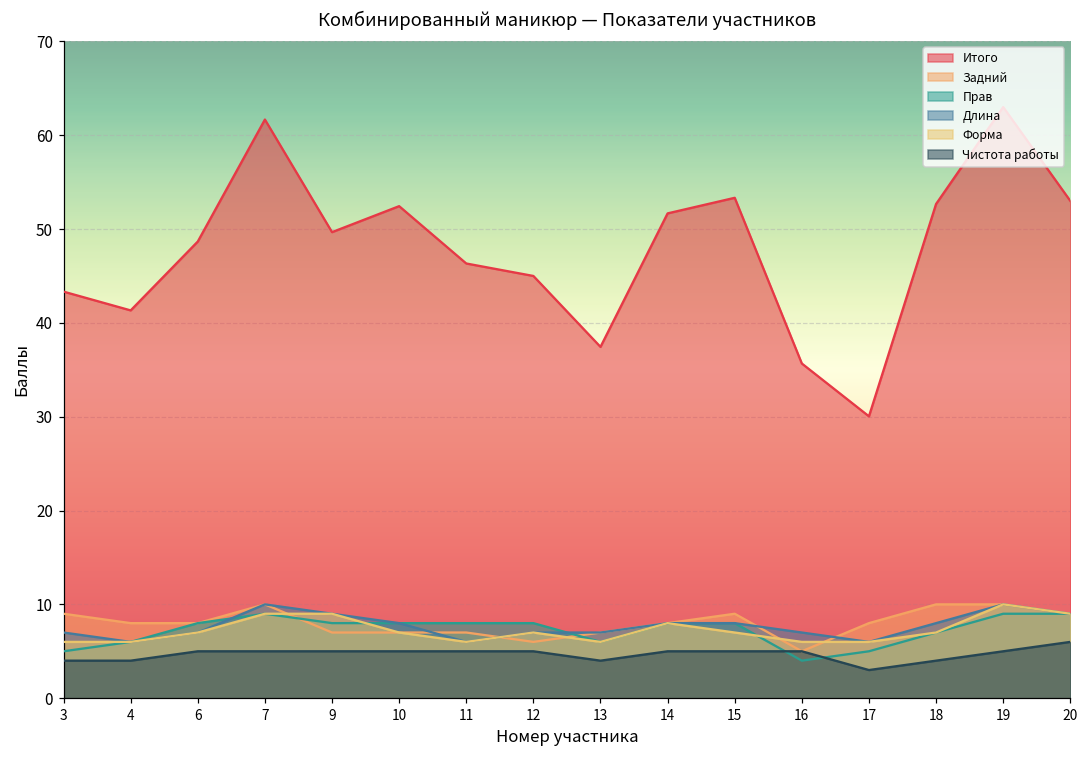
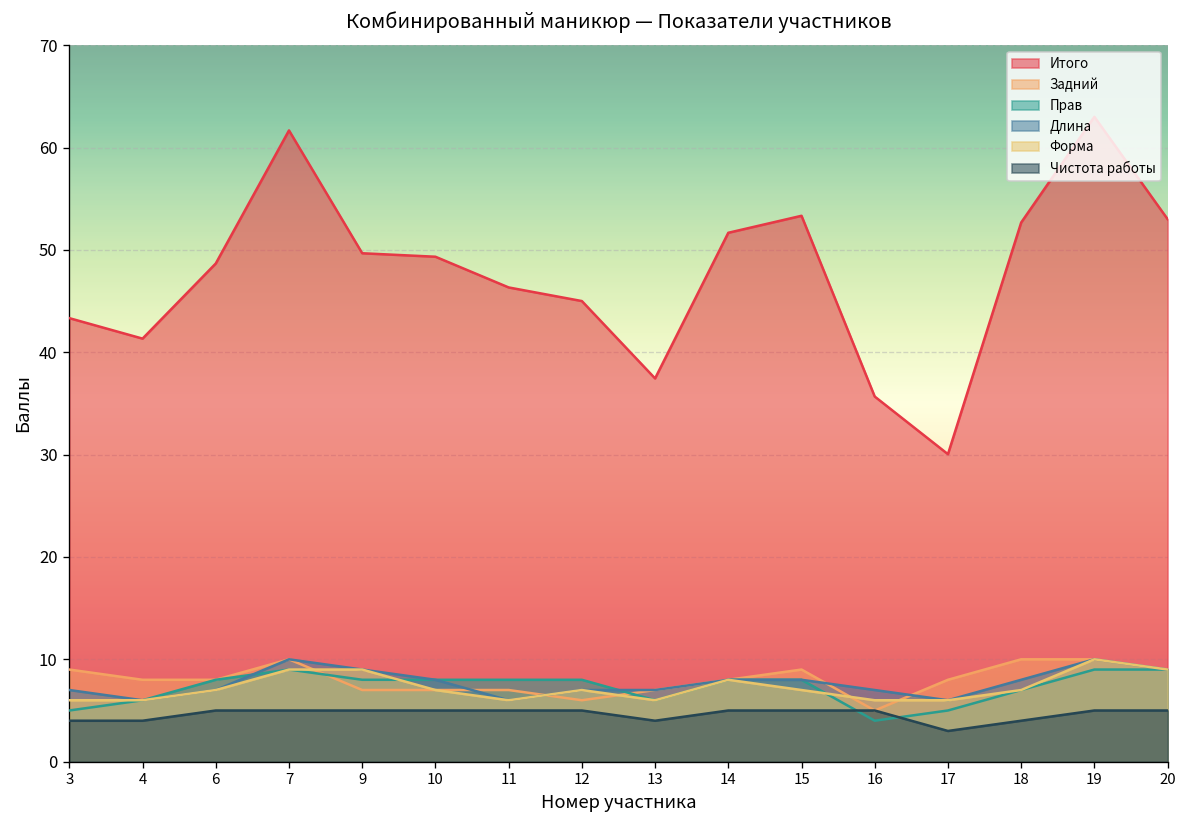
  {
    "Итого": {
      "3": 43,
      "4": 41,
      "6": 49,
      "7": 62,
      "9": 50,
-     "10": 52,
+     "10": 49,
      "11": 46,
      "12": 45,
      "13": 37,
      "14": 52,
      "15": 53,
      "16": 36,
      "17": 30,
      "18": 53,
      "20": 53
    },
    "Чистота работы": {
      "3": 4,
      "4": 4,
      "6": 5,
      "7": 5,
      "9": 5,
      "10": 5,
      "11": 5,
      "12": 5,
      "13": 4,
      "14": 5,
      "15": 5,
      "17": 3,
      "18": 4,
      "19": 5,
-     "20": 6
+     "20": 5
    }
  }
